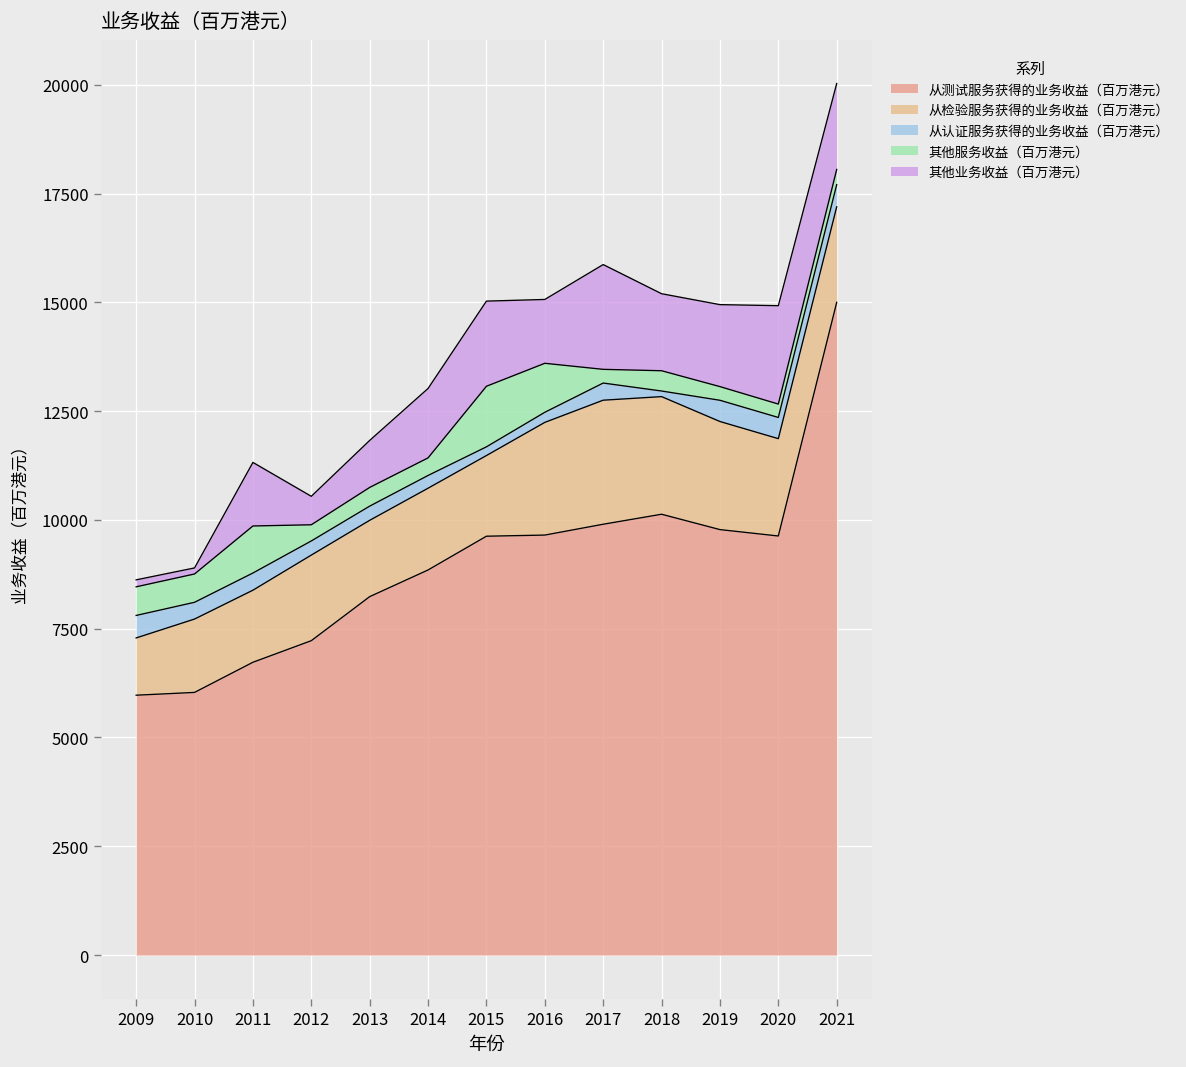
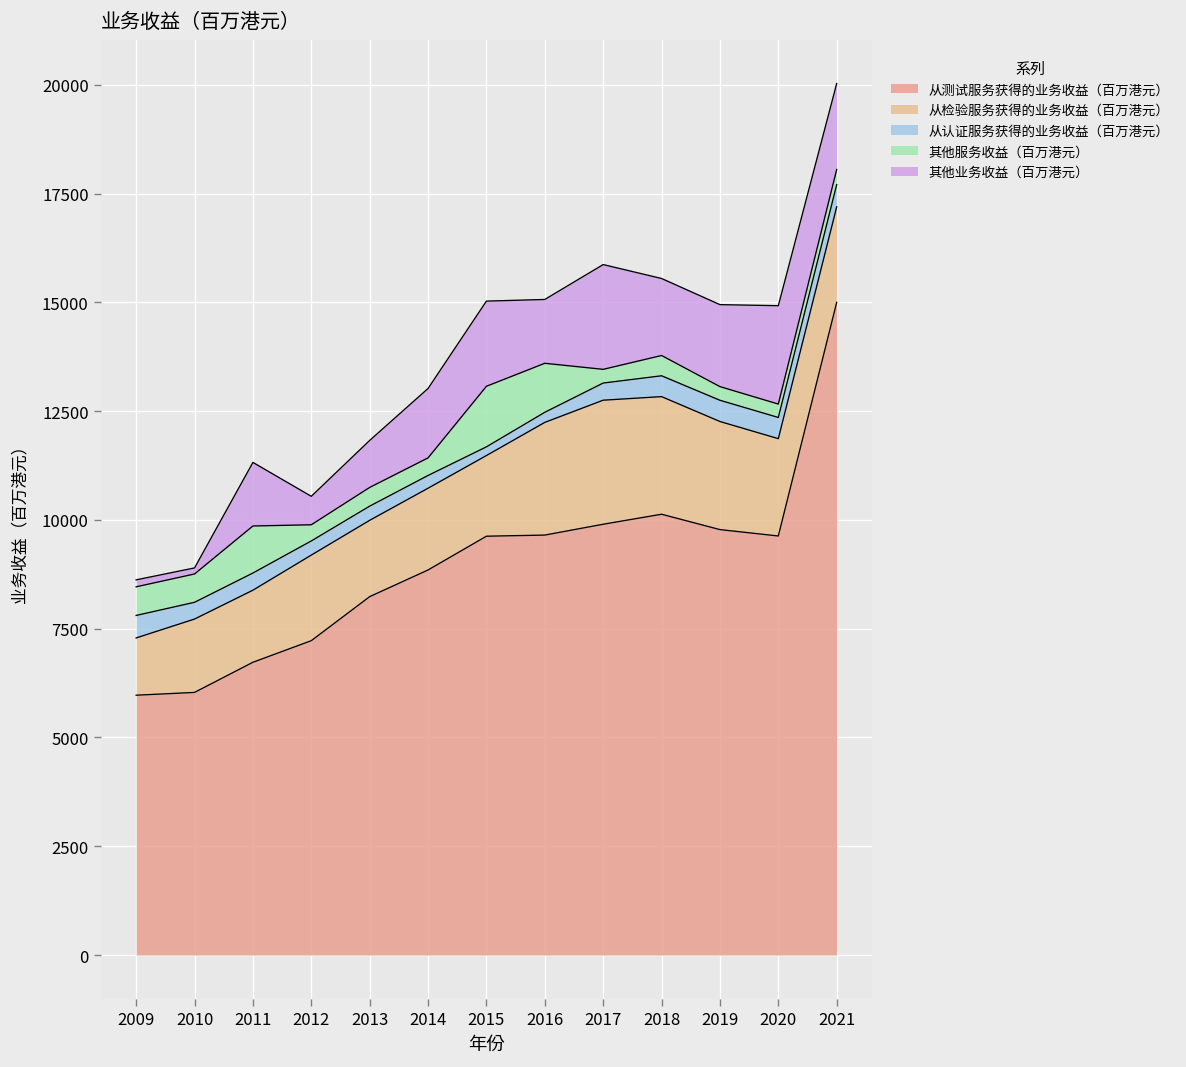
  {
    "从认证服务获得的业务收益（百万港元）": {
      "2009": 500,
      "2010": 400,
      "2011": 400,
      "2012": 300,
      "2013": 300,
      "2014": 300,
      "2015": 200,
      "2016": 200,
      "2017": 400,
-     "2018": 100,
+     "2018": 500,
      "2019": 500,
      "2020": 500,
      "2021": 500
    },
    "其他服务收益（百万港元）": {
      "2009": 700,
      "2010": 700,
      "2011": 1100,
      "2012": 400,
      "2013": 400,
      "2014": 400,
      "2015": 1400,
      "2016": 1100,
      "2017": 300,
      "2018": 500,
      "2019": 300,
      "2020": 300,
      "2021": 300
    },
    "其他业务收益（百万港元）": {
      "2009": 200,
      "2010": 100,
      "2011": 1500,
      "2012": 700,
      "2013": 1100,
      "2014": 1600,
      "2015": 2000,
      "2016": 1500,
      "2017": 2400,
      "2018": 1800,
      "2019": 1900,
      "2020": 2300,
      "2021": 2000
    }
  }
